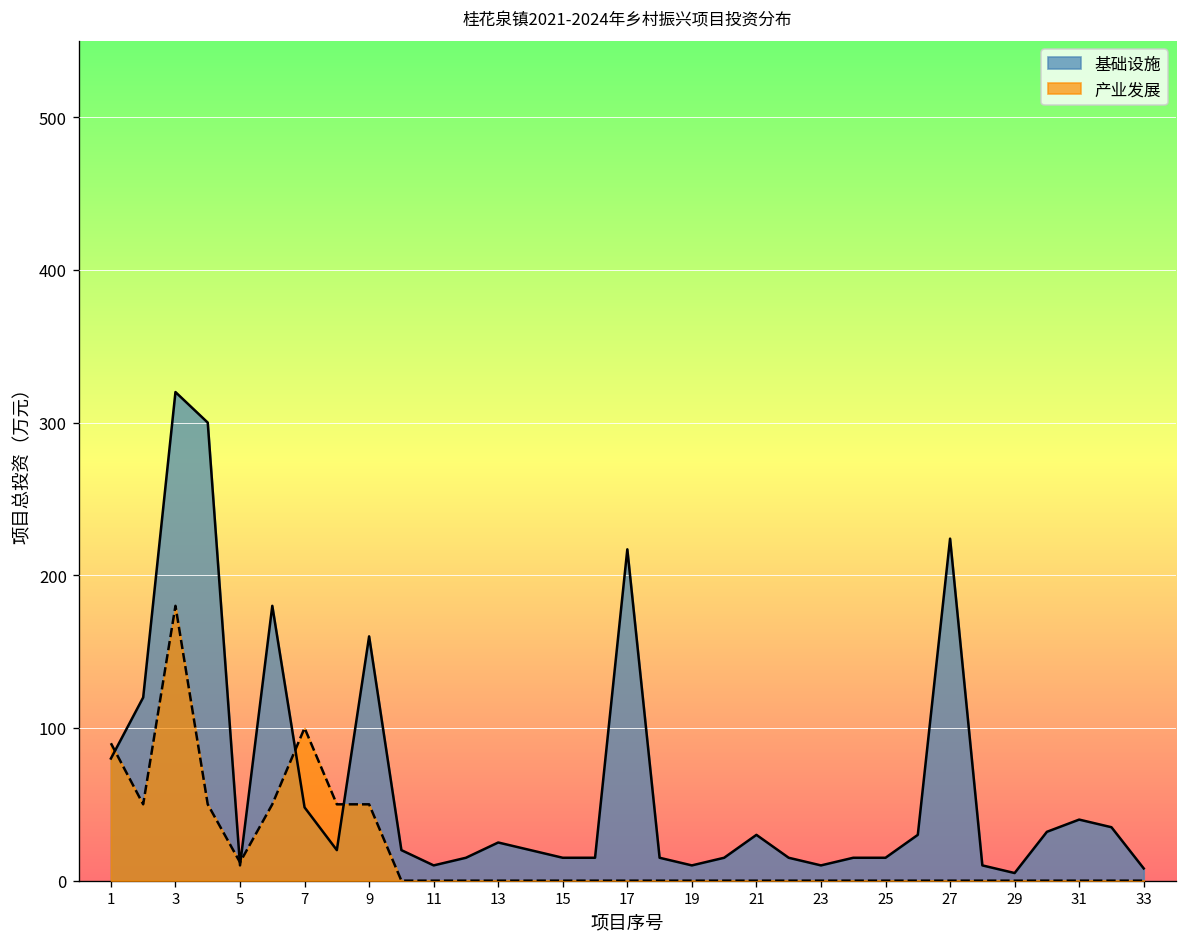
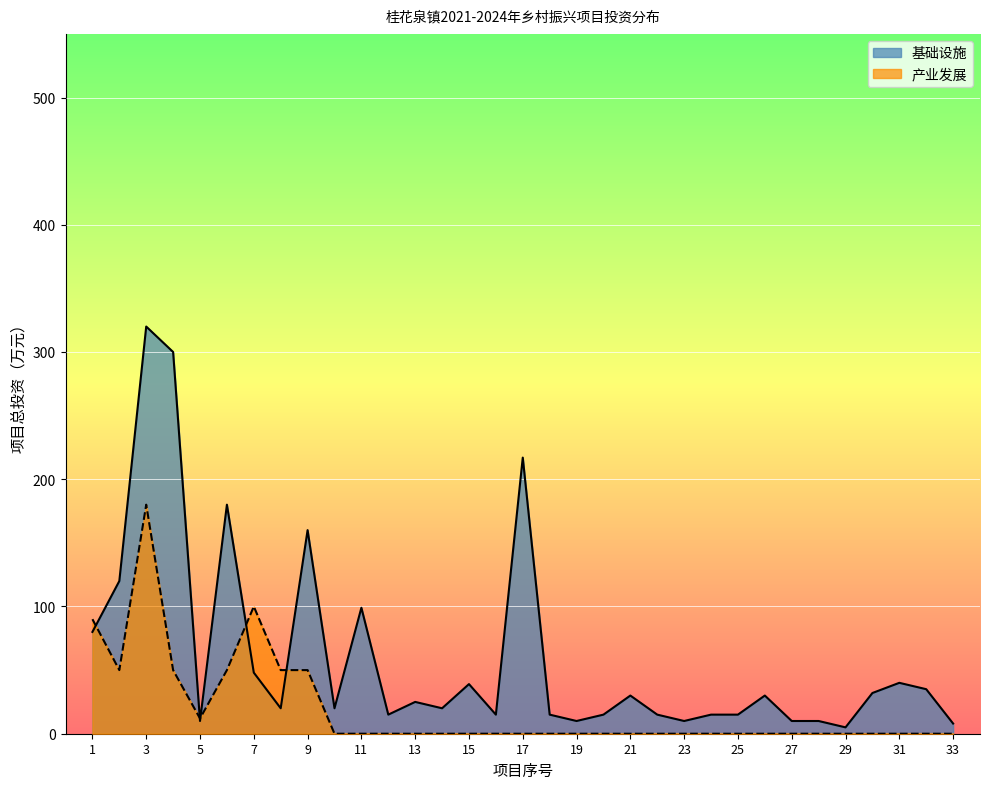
  {
    "基础设施": {
      "1": 80,
      "3": 320,
      "7": 48,
      "9": 160,
-     "11": 10,
+     "11": 99,
      "13": 25,
-     "15": 15,
+     "15": 39,
      "17": 217,
      "19": 10,
      "21": 30,
      "23": 10,
      "25": 15,
-     "27": 224,
+     "27": 10,
      "29": 5,
      "31": 40,
      "33": 8
    },
    "产业发展": {
      "1": 90,
      "3": 180,
      "7": 100,
      "9": 50,
      "11": 0,
      "13": 0,
      "15": 0,
      "17": 0,
      "19": 0,
      "21": 0,
      "23": 0,
      "25": 0,
      "27": 0,
      "29": 0,
      "31": 0,
      "33": 0
    }
  }
